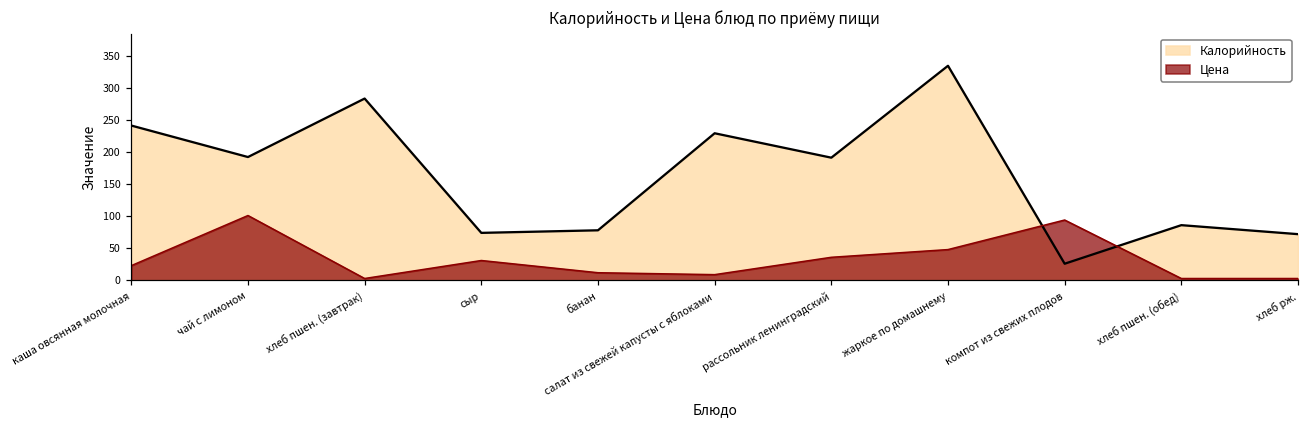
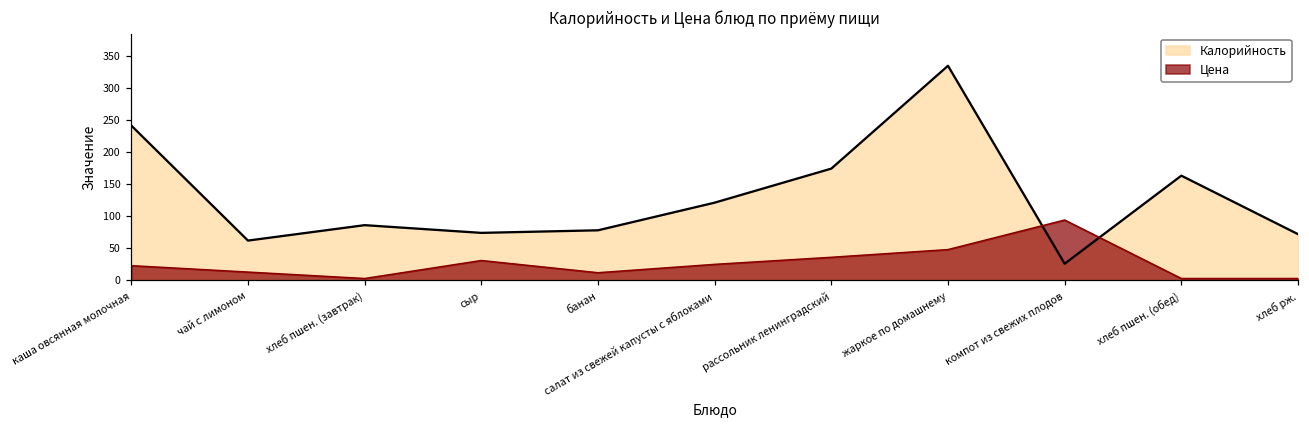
  {
    "Калорийность": {
      "каша овсянная молочная": 240,
-     "чай с лимоном": 190,
-     "хлеб пшен. (завтрак)": 280,
+     "чай с лимоном": 60,
+     "хлеб пшен. (завтрак)": 90,
      "сыр": 70,
      "банан": 80,
-     "салат из свежей капусты с яблоками": 230,
-     "рассольник ленинградский": 190,
+     "салат из свежей капусты с яблоками": 120,
+     "рассольник ленинградский": 170,
      "жаркое по домашнему": 330,
      "компот из свежих плодов": 30,
-     "хлеб пшен. (обед)": 90,
+     "хлеб пшен. (обед)": 160,
      "хлеб рж.": 70
    },
    "Цена": {
      "каша овсянная молочная": 20,
-     "чай с лимоном": 100,
+     "чай с лимоном": 10,
      "хлеб пшен. (завтрак)": 0,
      "сыр": 30,
      "банан": 10,
-     "салат из свежей капусты с яблоками": 10,
+     "салат из свежей капусты с яблоками": 30,
      "рассольник ленинградский": 40,
      "жаркое по домашнему": 50,
      "компот из свежих плодов": 90,
      "хлеб пшен. (обед)": 0,
      "хлеб рж.": 0
    }
  }
